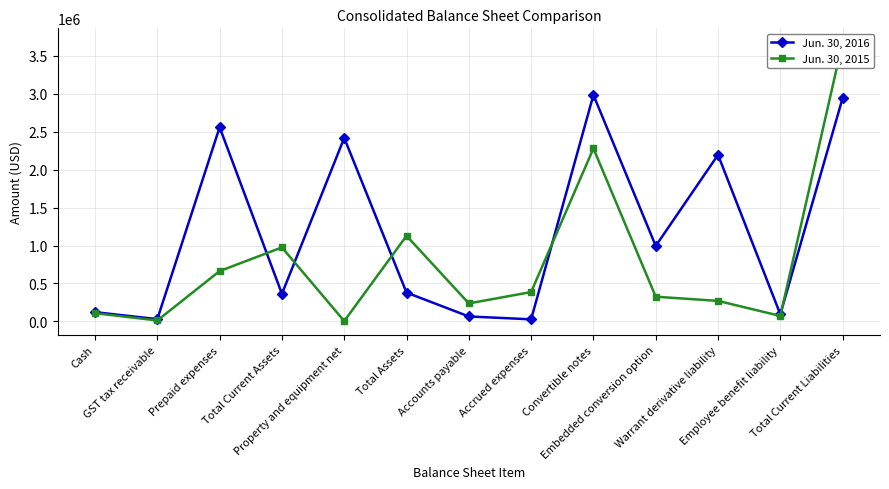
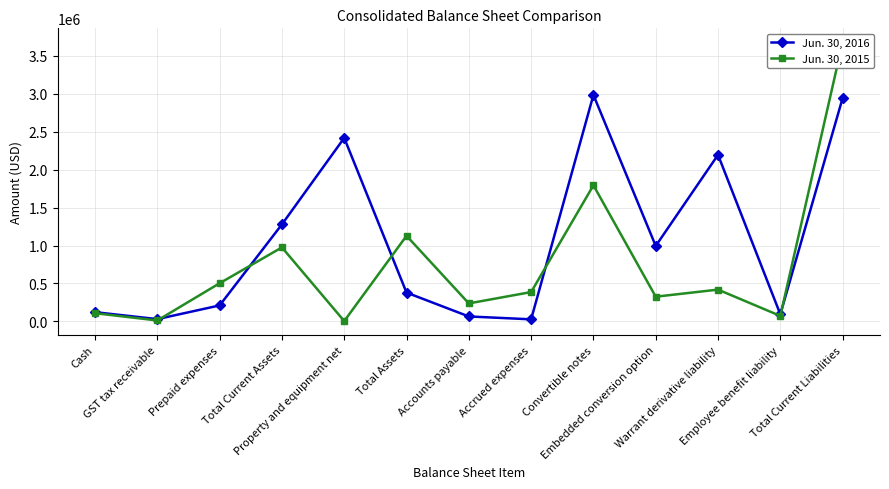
  {
    "Jun. 30, 2016": {
-     "Prepaid expenses": 2600000,
-     "Total Current Assets": 400000,
+     "Prepaid expenses": 200000,
+     "Total Current Assets": 1300000,
      "Property and equipment net": 2400000,
      "Total Assets": 400000,
      "Accounts payable": 100000,
      "Accrued expenses": 0,
      "Convertible notes": 3000000,
      "Embedded conversion option": 1000000,
      "Warrant derivative liability": 2200000,
      "Total Current Liabilities": 2900000
    },
    "Jun. 30, 2015": {
-     "Prepaid expenses": 700000,
+     "Prepaid expenses": 500000,
      "Total Current Assets": 1000000,
      "Property and equipment net": 0,
      "Total Assets": 1100000,
      "Accounts payable": 200000,
      "Accrued expenses": 400000,
-     "Convertible notes": 2300000,
+     "Convertible notes": 1800000,
      "Embedded conversion option": 300000,
-     "Warrant derivative liability": 300000
+     "Warrant derivative liability": 400000
    }
  }
